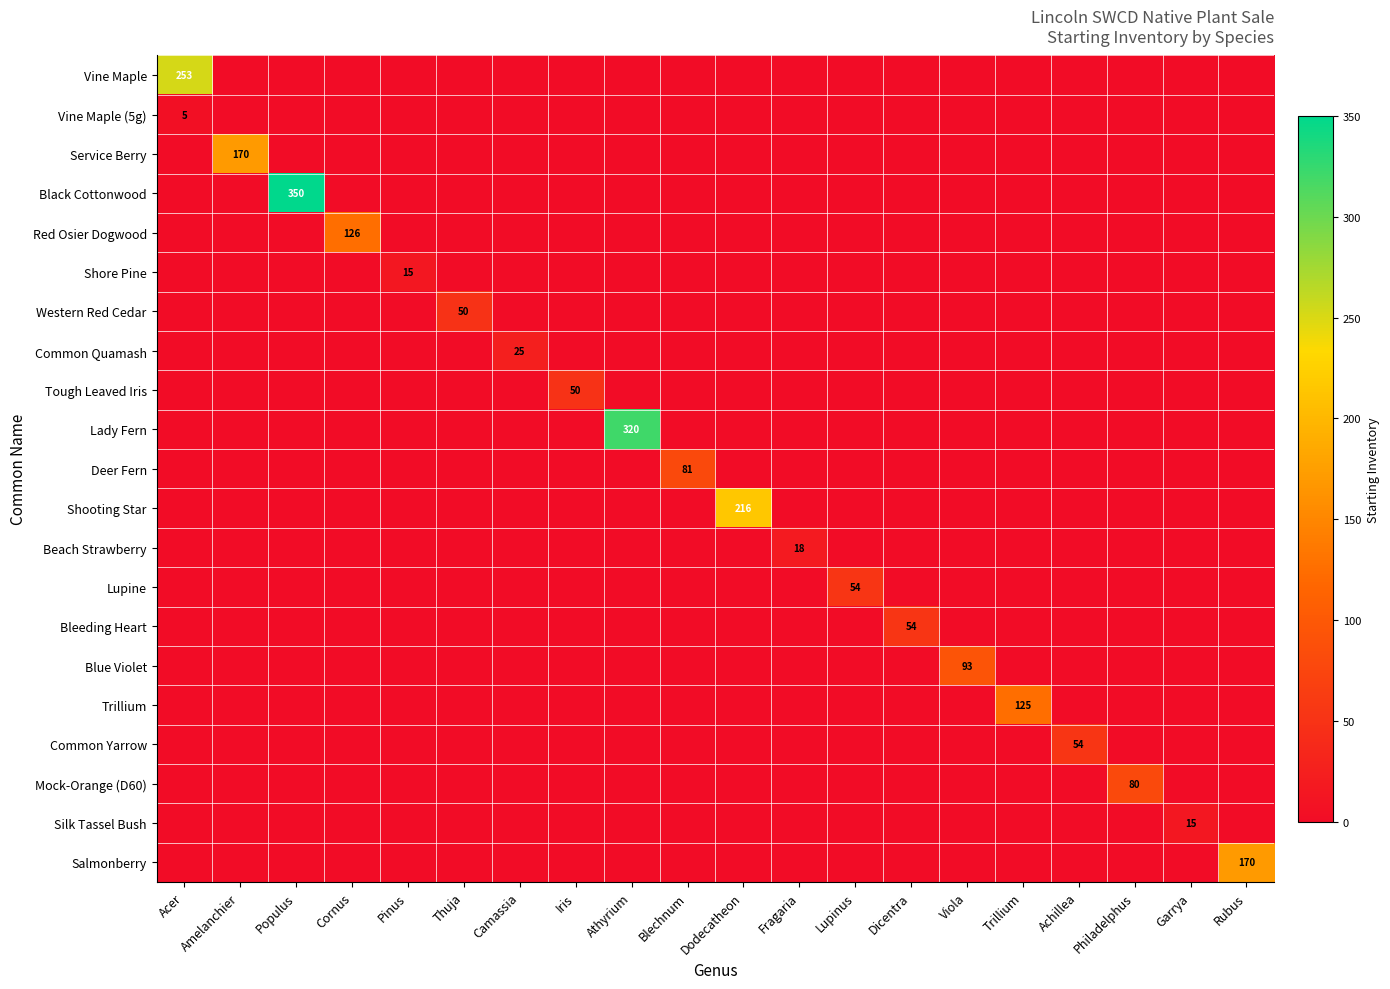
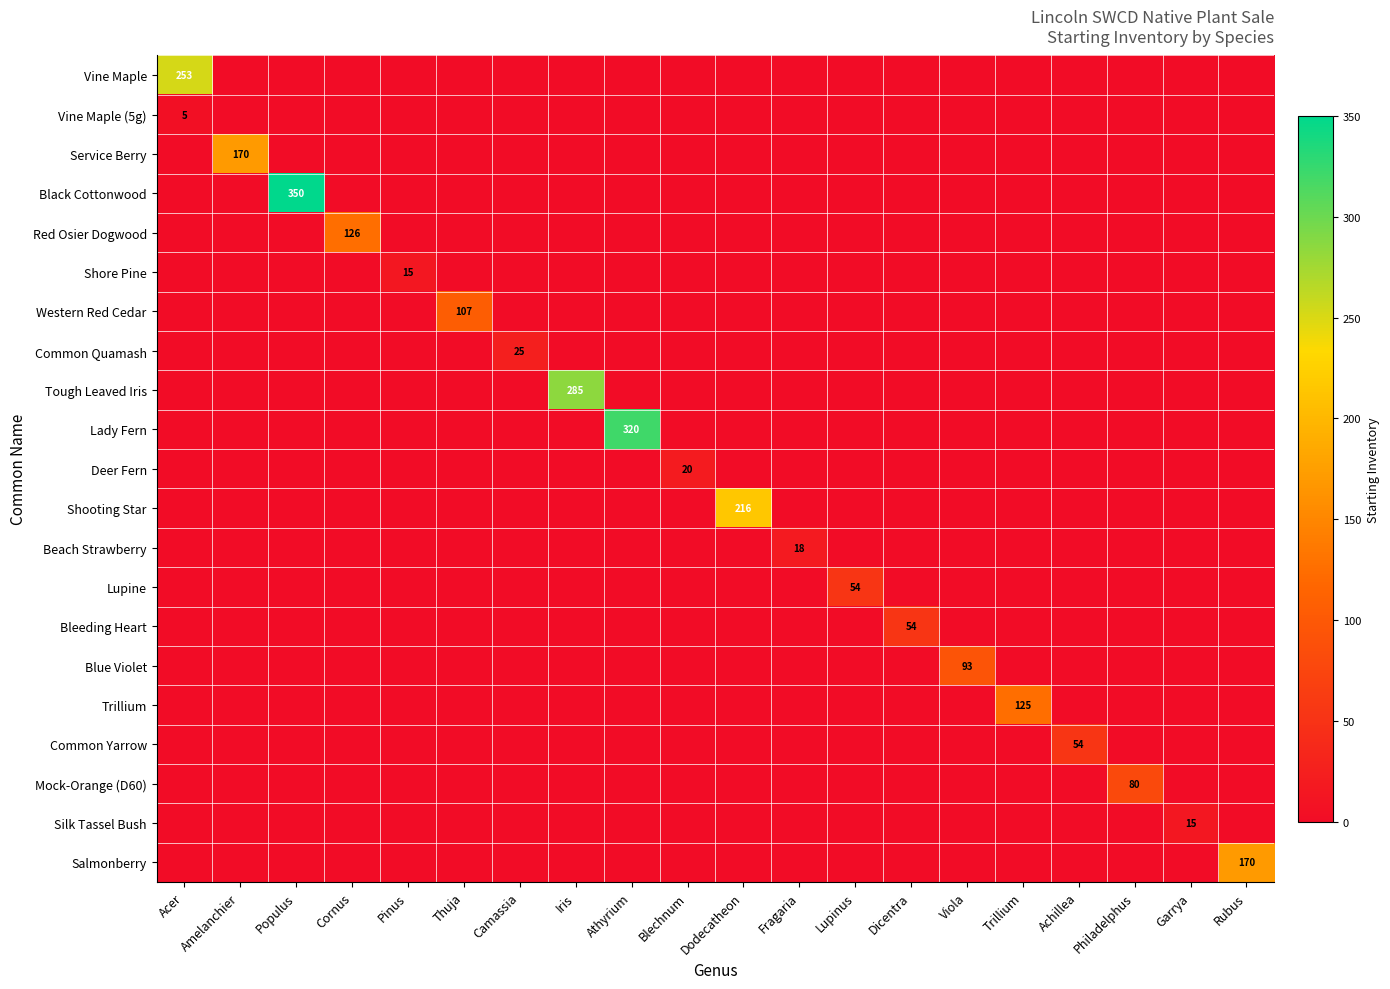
  {
    "Vine Maple": {
      "Acer": 253
    },
    "Vine Maple (5g)": {
      "Acer": 5
    },
    "Service Berry": {
      "Amelanchier": 170
    },
    "Black Cottonwood": {
      "Populus": 350
    },
    "Red Osier Dogwood": {
      "Cornus": 126
    },
    "Shore Pine": {
      "Pinus": 15
    },
    "Western Red Cedar": {
-     "Thuja": 50
+     "Thuja": 107
    },
    "Common Quamash": {
      "Camassia": 25
    },
    "Tough Leaved Iris": {
-     "Iris": 50
+     "Iris": 285
    },
    "Lady Fern": {
      "Athyrium": 320
    },
    "Deer Fern": {
-     "Blechnum": 81
+     "Blechnum": 20
    },
    "Shooting Star": {
      "Dodecatheon": 216
    },
    "Beach Strawberry": {
      "Fragaria": 18
    },
    "Lupine": {
      "Lupinus": 54
    },
    "Bleeding Heart": {
      "Dicentra": 54
    },
    "Blue Violet": {
      "Viola": 93
    },
    "Trillium": {
      "Trillium": 125
    },
    "Common Yarrow": {
      "Achillea": 54
    },
    "Mock-Orange (D60)": {
      "Philadelphus": 80
    },
    "Silk Tassel Bush": {
      "Garrya": 15
    },
    "Salmonberry": {
      "Rubus": 170
    }
  }
